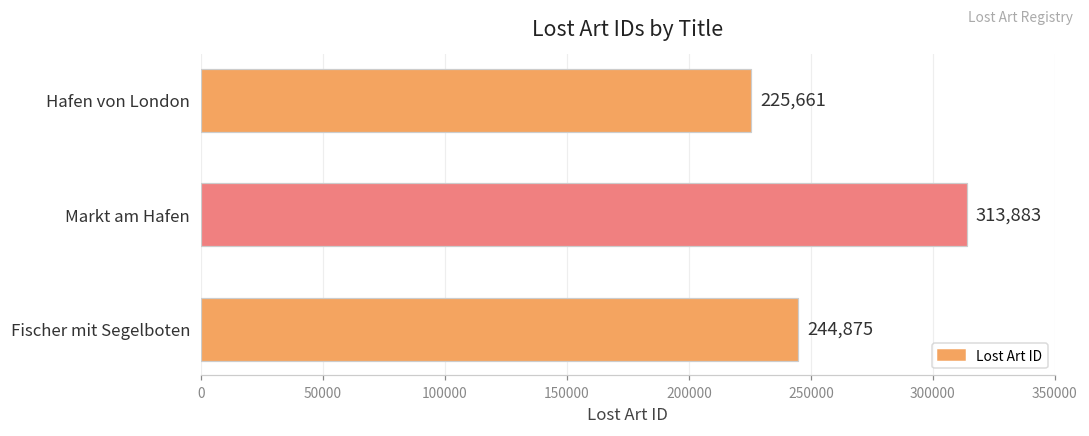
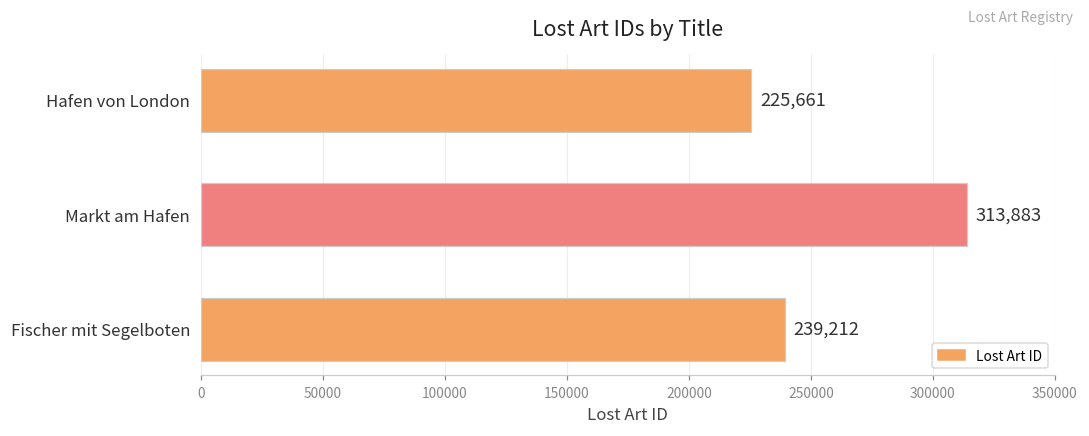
  {
    "Hafen von London": "225,661",
    "Markt am Hafen": "313,883",
-   "Fischer mit Segelboten": "244,875"
+   "Fischer mit Segelboten": "239,212"
  }
